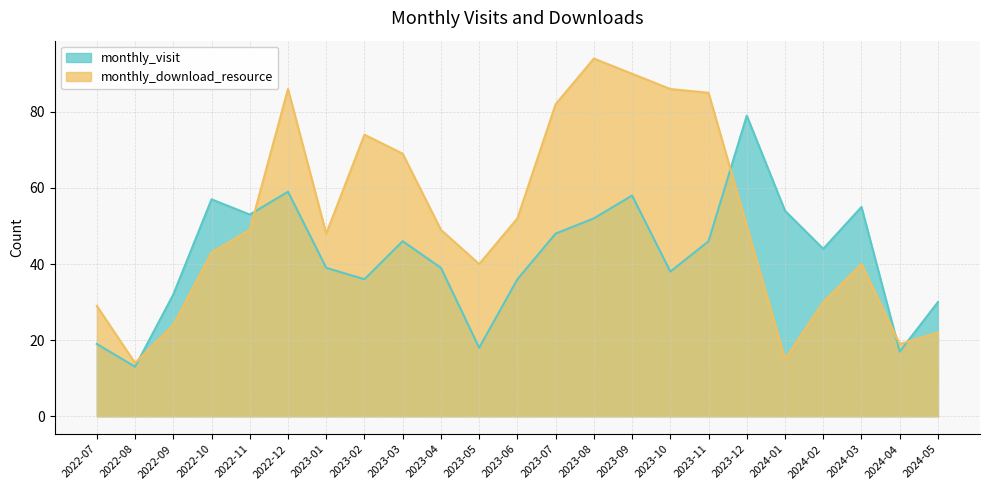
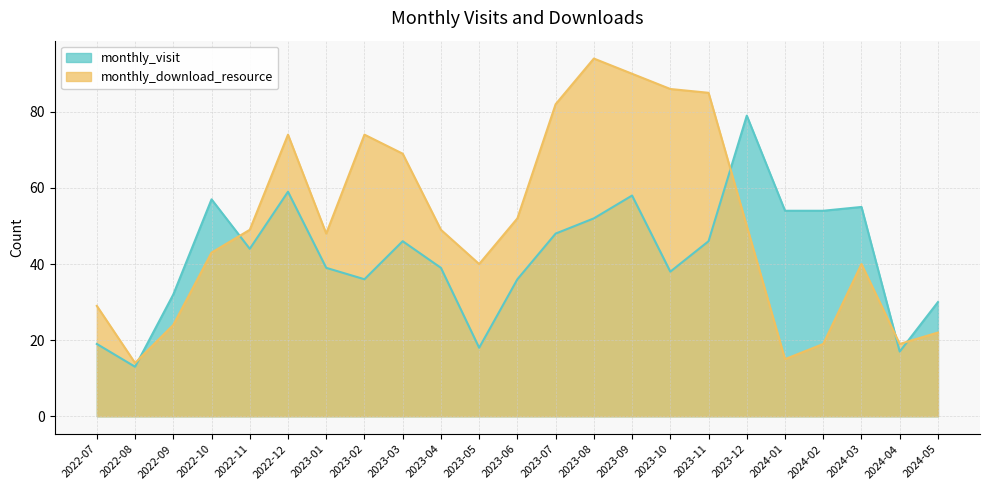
  {
    "monthly_visit": {
      "2022-07": 19,
      "2022-08": 13,
      "2022-09": 32,
      "2022-10": 57,
-     "2022-11": 53,
+     "2022-11": 44,
      "2022-12": 59,
      "2023-01": 39,
      "2023-02": 36,
      "2023-03": 46,
      "2023-04": 39,
      "2023-05": 18,
      "2023-06": 36,
      "2023-07": 48,
      "2023-08": 52,
      "2023-09": 58,
      "2023-10": 38,
      "2023-11": 46,
      "2023-12": 79,
      "2024-01": 54,
-     "2024-02": 44,
+     "2024-02": 54,
      "2024-03": 55,
      "2024-04": 17,
      "2024-05": 30
    },
    "monthly_download_resource": {
      "2022-07": 29,
      "2022-08": 14,
      "2022-09": 24,
      "2022-10": 43,
      "2022-11": 49,
-     "2022-12": 86,
+     "2022-12": 74,
      "2023-01": 48,
      "2023-02": 74,
      "2023-03": 69,
      "2023-04": 49,
      "2023-05": 40,
      "2023-06": 52,
      "2023-07": 82,
      "2023-08": 94,
      "2023-09": 90,
      "2023-10": 86,
      "2023-11": 85,
      "2023-12": 50,
      "2024-01": 15,
-     "2024-02": 30,
+     "2024-02": 19,
      "2024-03": 40,
      "2024-04": 19,
      "2024-05": 22
    }
  }
